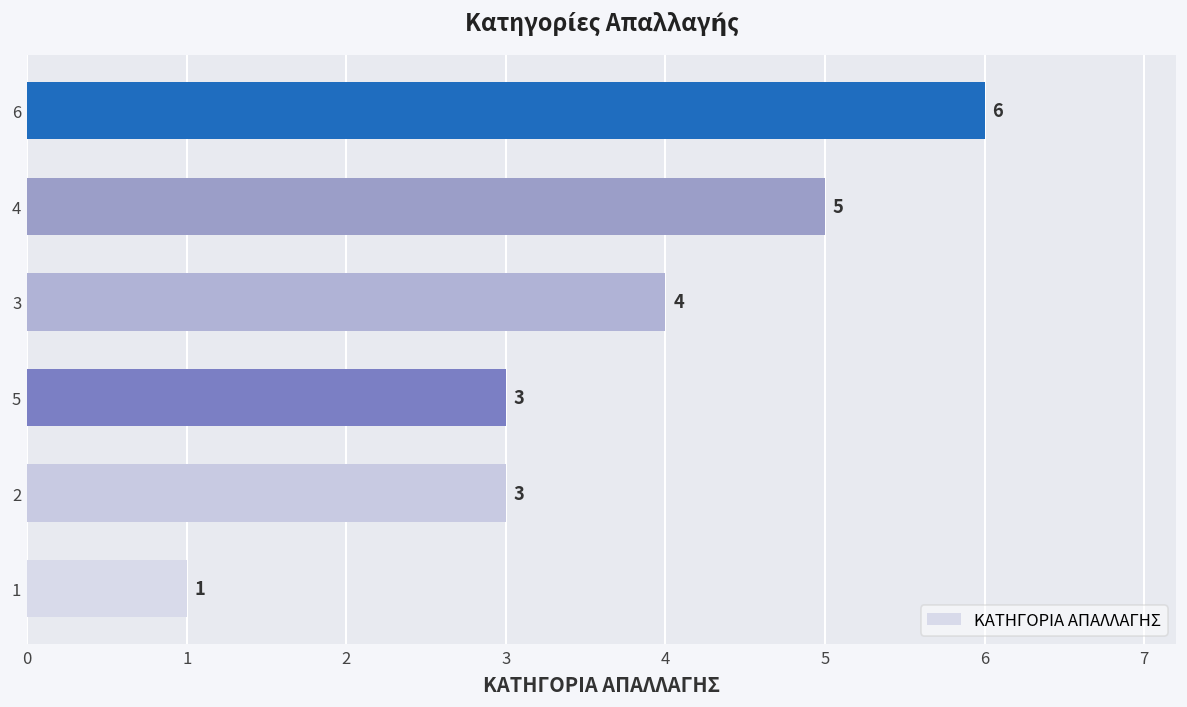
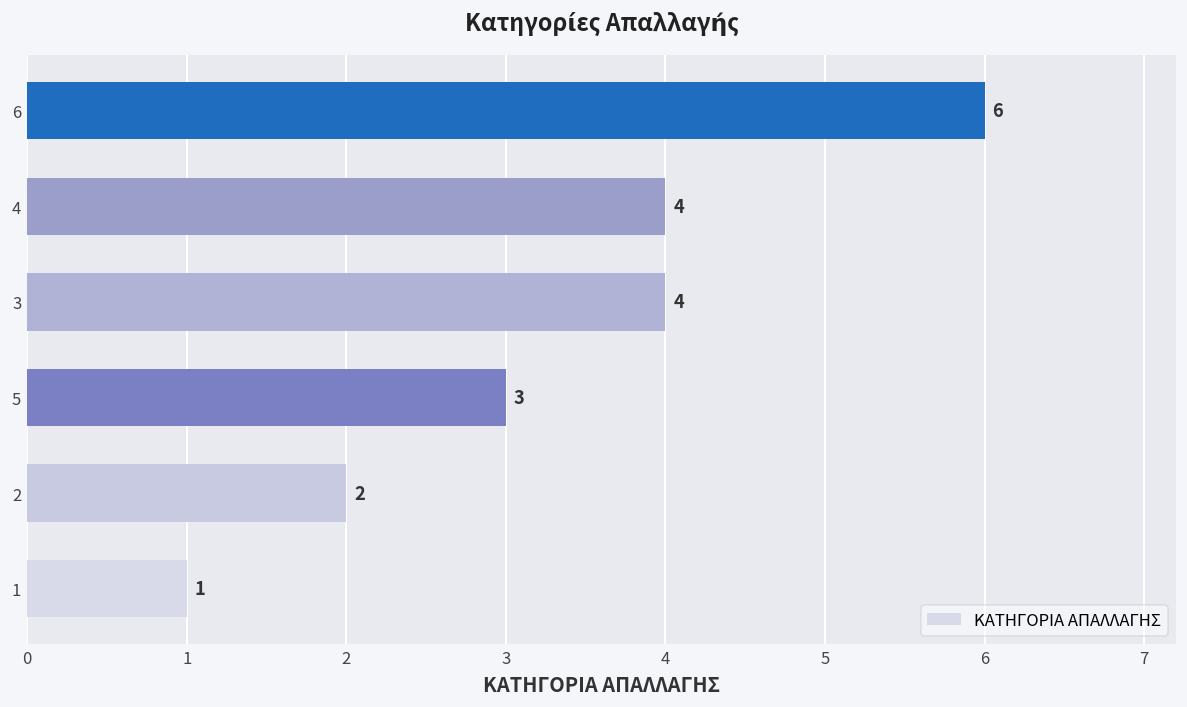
  {
    "6": 6,
-   "4": 5,
+   "4": 4,
    "3": 4,
    "5": 3,
-   "2": 3,
+   "2": 2,
    "1": 1
  }
